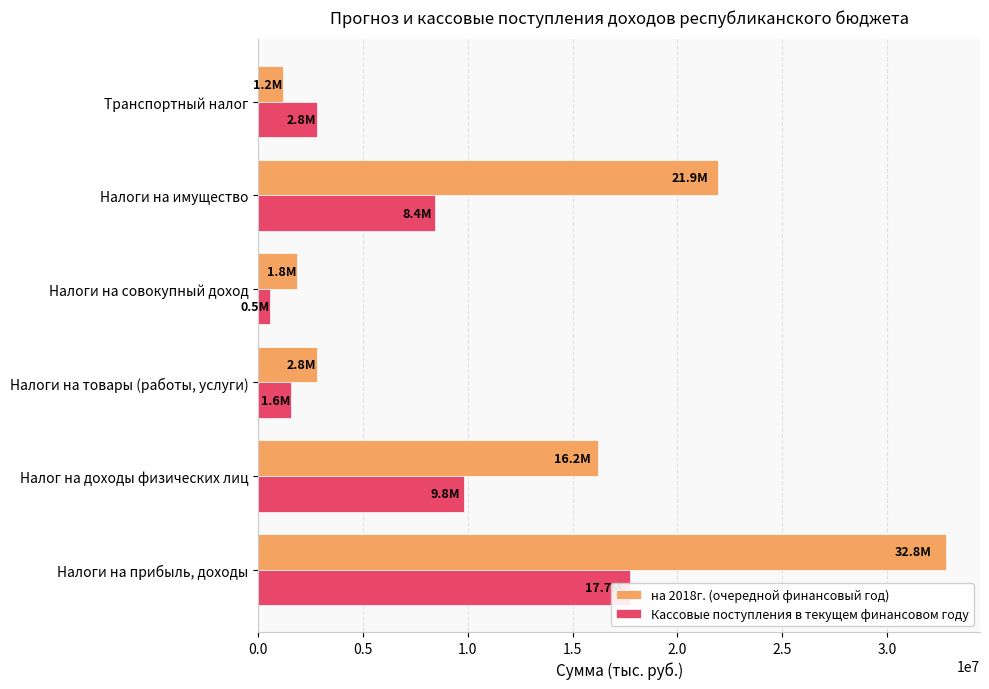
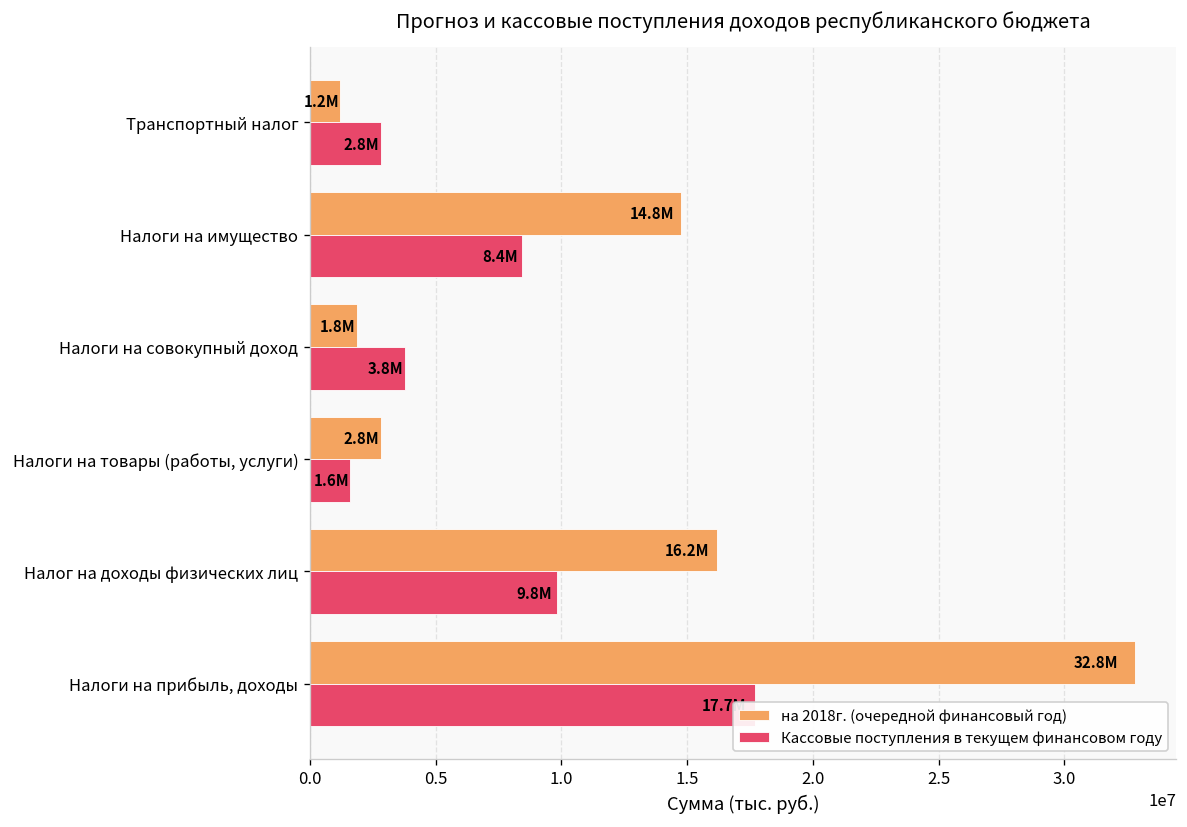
  {
    "на 2018г. (очередной финансовый год)": {
      "Транспортный налог": "1.2M",
-     "Налоги на имущество": "21.9M",
+     "Налоги на имущество": "14.8M",
      "Налоги на совокупный доход": "1.8M",
      "Налоги на товары (работы, услуги)": "2.8M",
      "Налог на доходы физических лиц": "16.2M",
      "Налоги на прибыль, доходы": "32.8M"
    },
    "Кассовые поступления в текущем финансовом году": {
      "Транспортный налог": "2.8M",
      "Налоги на имущество": "8.4M",
-     "Налоги на совокупный доход": "0.5M",
+     "Налоги на совокупный доход": "3.8M",
      "Налоги на товары (работы, услуги)": "1.6M",
      "Налог на доходы физических лиц": "9.8M"
    }
  }
